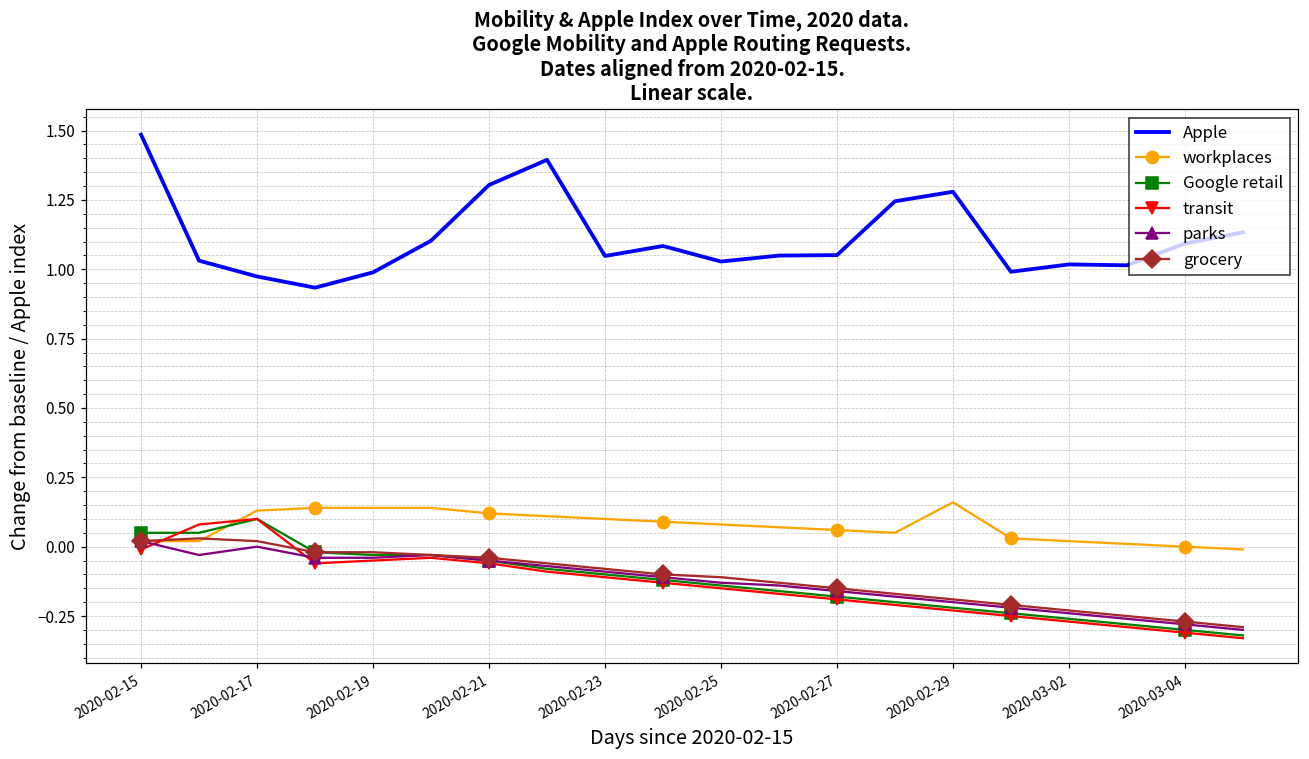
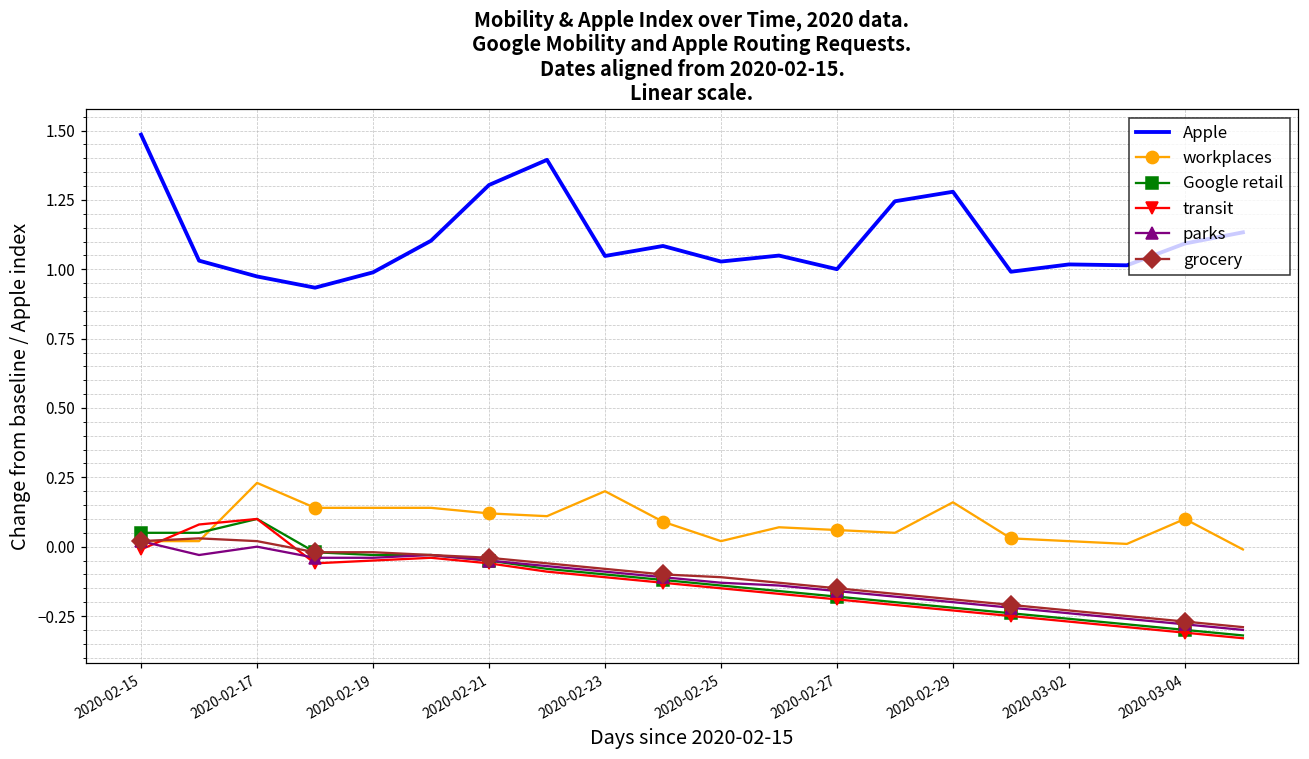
  {
    "Apple": {
      "2020-02-15": 1.49,
      "2020-02-17": 0.97,
      "2020-02-19": 0.99,
      "2020-02-21": 1.30,
      "2020-02-23": 1.05,
      "2020-02-25": 1.03,
-     "2020-02-27": 1.05,
+     "2020-02-27": 1.00,
      "2020-02-29": 1.28,
      "2020-03-02": 1.02
    },
    "workplaces": {
-     "2020-02-17": 0.13,
+     "2020-02-17": 0.23,
      "2020-02-19": 0.14,
      "2020-02-21": 0.12,
-     "2020-02-23": 0.1,
-     "2020-02-25": 0.08,
+     "2020-02-23": 0.2,
+     "2020-02-25": 0.02,
      "2020-02-27": 0.06,
      "2020-02-29": 0.16,
      "2020-03-02": 0.02,
-     "2020-03-04": 0.0
+     "2020-03-04": 0.1
    },
    "Google retail": {
      "2020-02-15": 0.05,
      "2020-03-02": -0.26,
      "2020-03-04": -0.30
    },
    "transit": {
      "2020-02-15": -0.01,
      "2020-03-02": -0.27,
      "2020-03-04": -0.31
    },
    "parks": {
      "2020-02-17": 0.00
    },
    "grocery": {
      "2020-02-17": 0.02,
      "2020-02-25": -0.11
    }
  }
